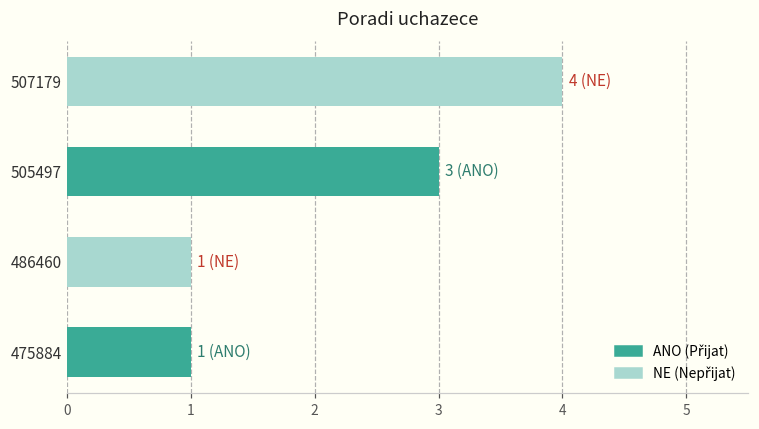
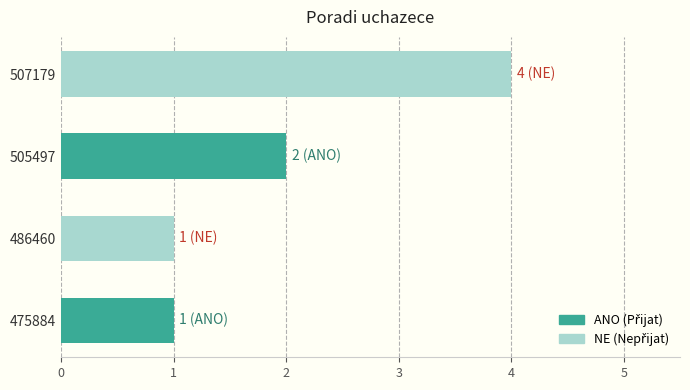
  {
    "507179": 4,
-   "505497": 3,
+   "505497": 2,
    "486460": 1,
    "475884": 1
  }
